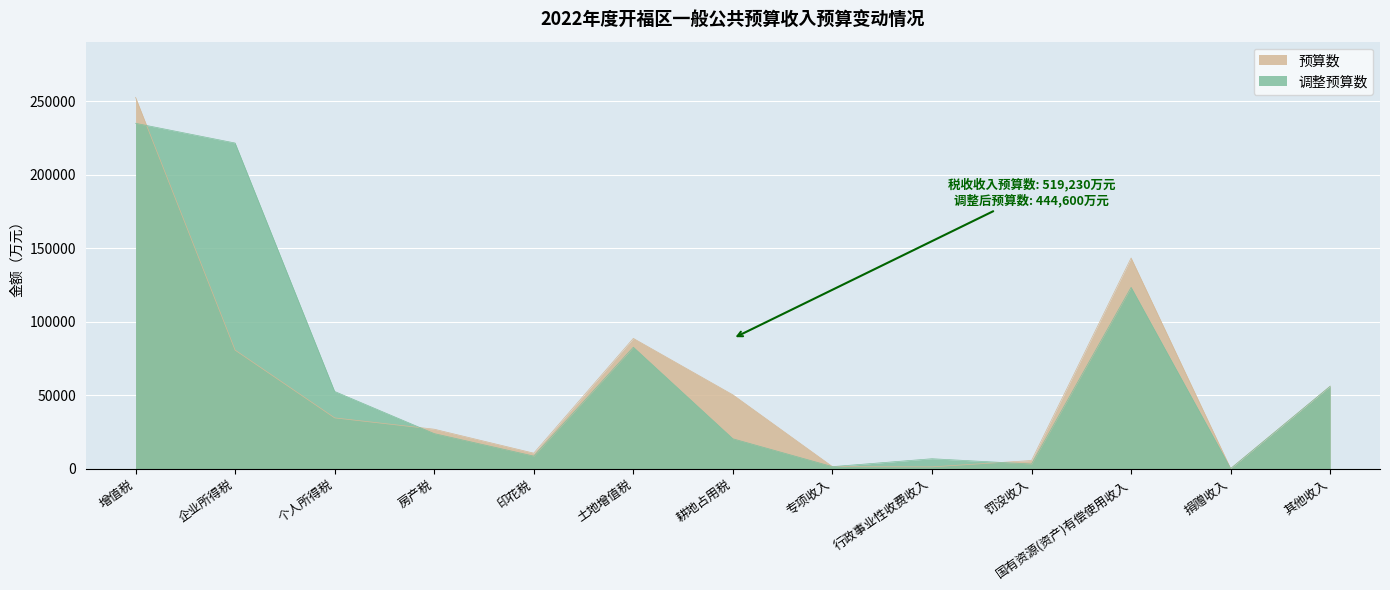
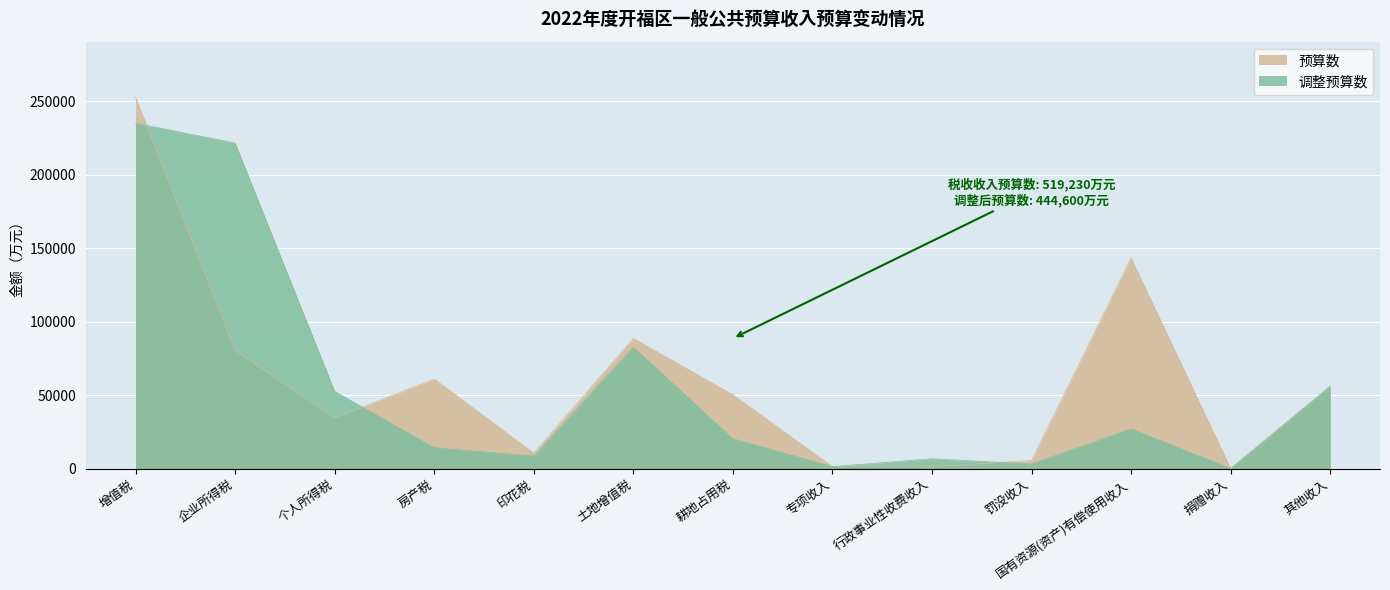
  {
    "预算数": {
      "增值税": 253000,
      "企业所得税": 81000,
      "个人所得税": 35000,
-     "房产税": 27000,
+     "房产税": 61000,
      "印花税": 11000,
      "土地增值税": 89000,
      "耕地占用税": 50000,
      "行政事业性收费收入": 1000,
      "罚没收入": 6000
    },
    "调整预算数": {
      "增值税": 235000,
      "企业所得税": 222000,
      "个人所得税": 53000,
-     "房产税": 24000,
+     "房产税": 14000,
      "印花税": 9000,
      "土地增值税": 83000,
      "耕地占用税": 20000,
      "行政事业性收费收入": 7000,
      "罚没收入": 3000,
-     "国有资源(资产)有偿使用收入": 123000
+     "国有资源(资产)有偿使用收入": 27000
    }
  }
